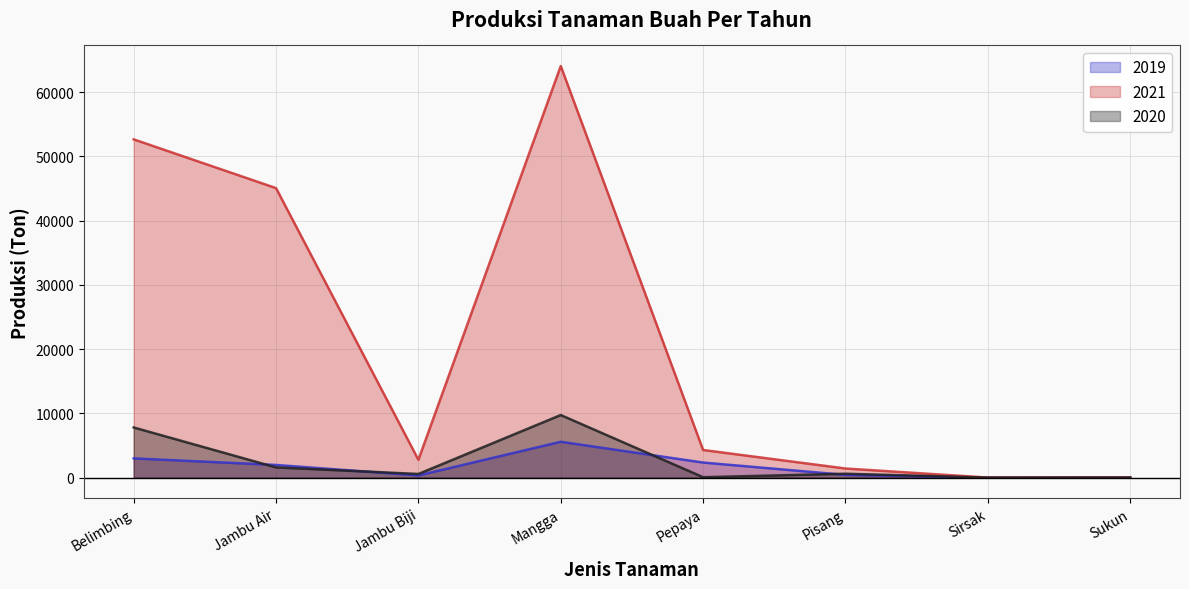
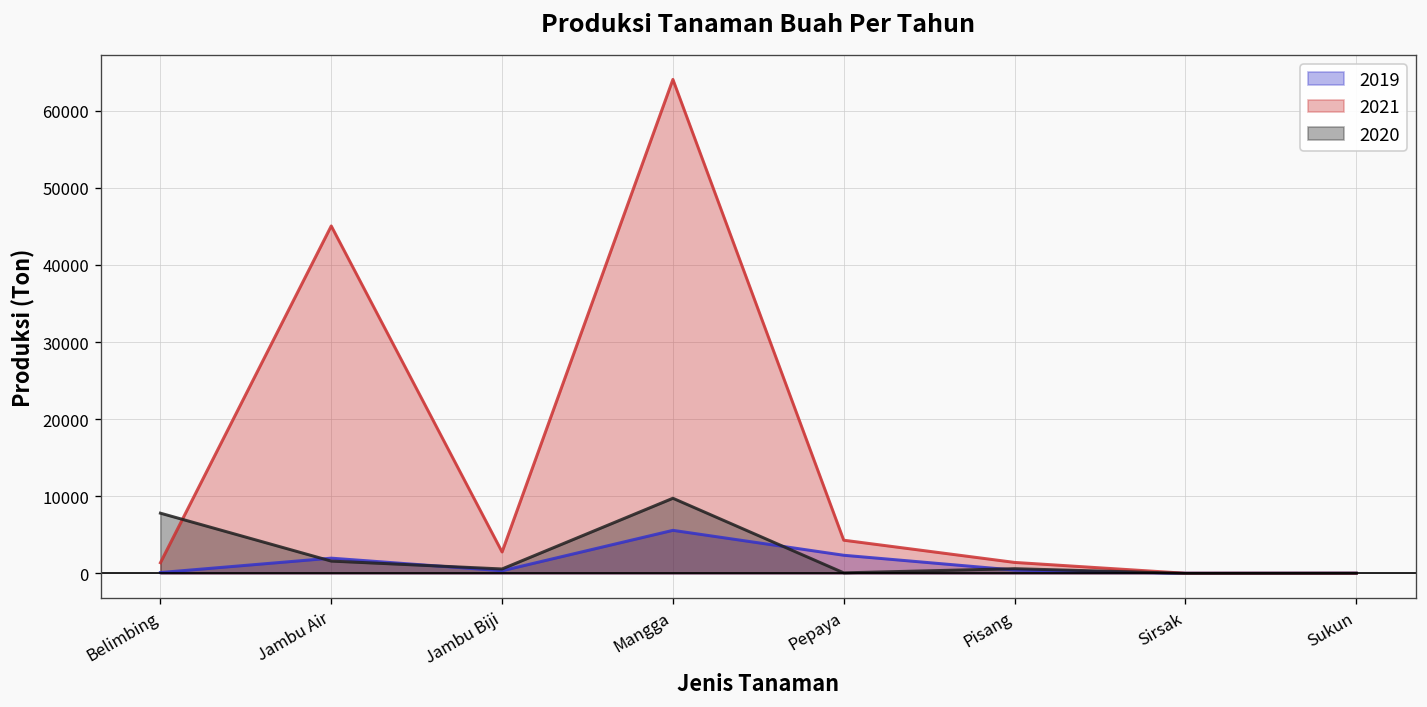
  {
    "2019": {
-     "Belimbing": 3000,
+     "Belimbing": 0,
      "Mangga": 6000,
      "Pepaya": 2000
    },
    "2021": {
-     "Belimbing": 53000,
+     "Belimbing": 1000,
      "Jambu Air": 45000,
      "Jambu Biji": 3000,
      "Mangga": 64000,
      "Pepaya": 4000,
      "Pisang": 1000
    },
    "2020": {
      "Belimbing": 8000,
      "Mangga": 10000,
      "Pepaya": 0
    }
  }
